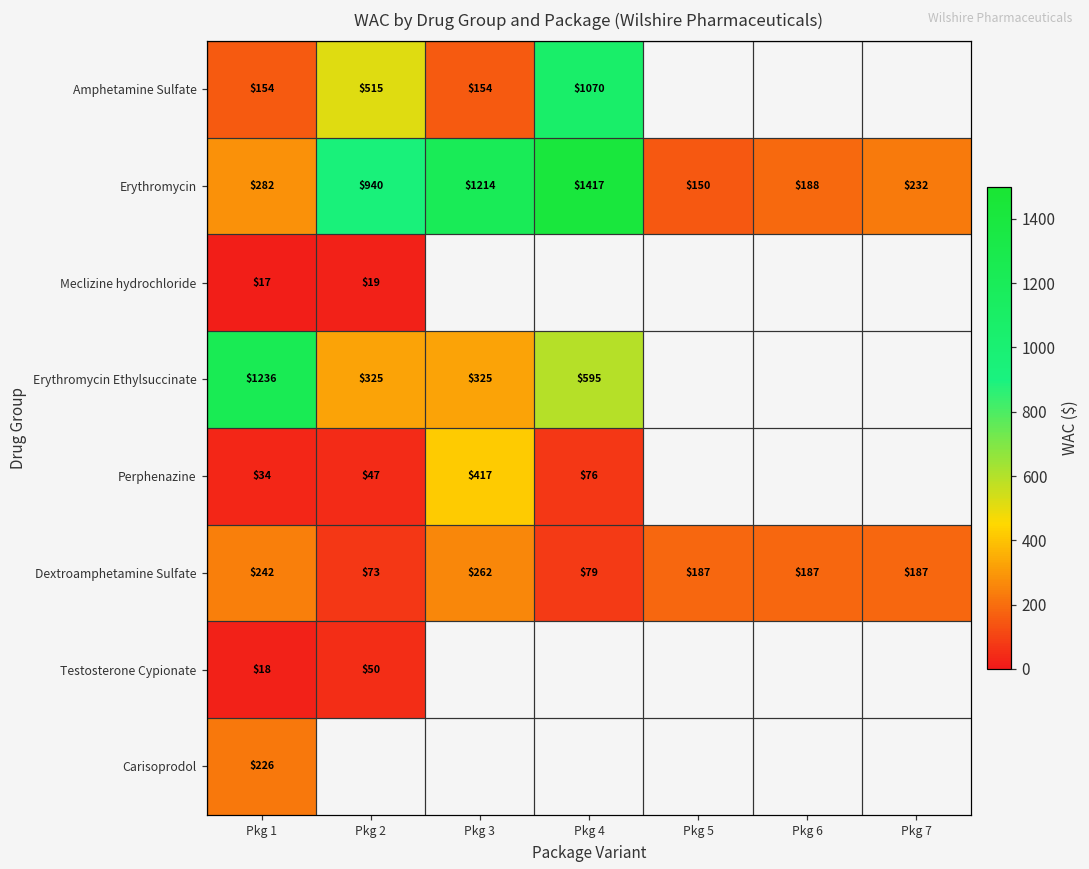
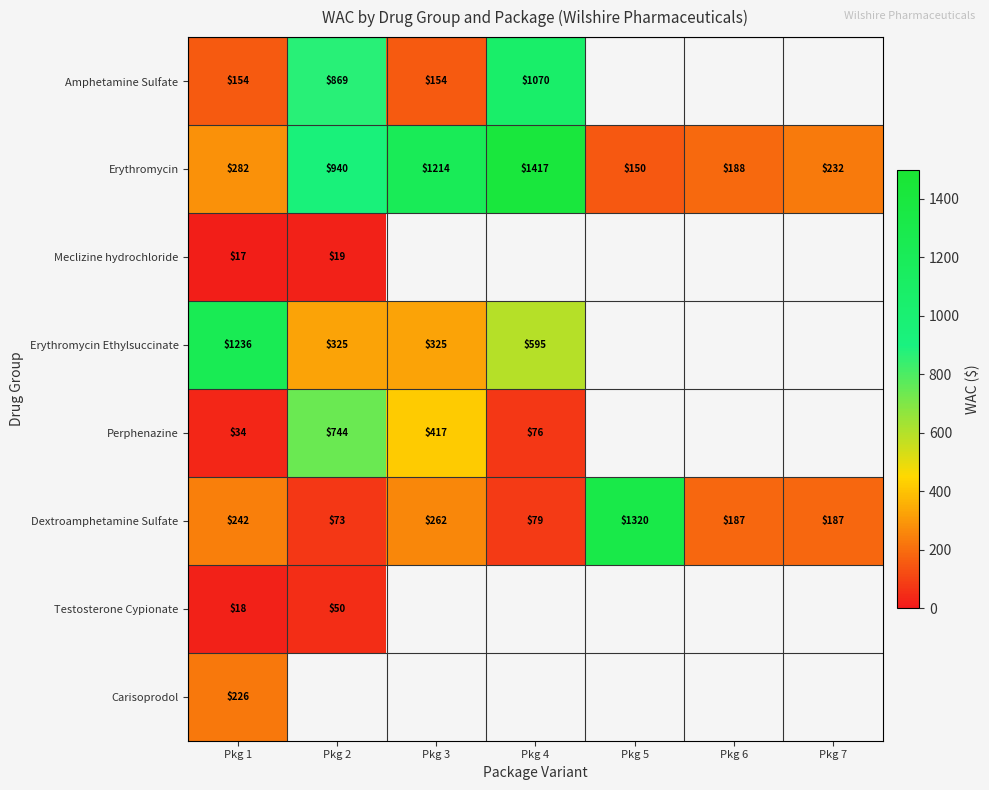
  {
    "Amphetamine Sulfate": {
      "Pkg 1": "$154",
-     "Pkg 2": "$515",
+     "Pkg 2": "$869",
      "Pkg 3": "$154",
      "Pkg 4": "$1070"
    },
    "Erythromycin": {
      "Pkg 1": "$282",
      "Pkg 2": "$940",
      "Pkg 3": "$1214",
      "Pkg 4": "$1417",
      "Pkg 5": "$150",
      "Pkg 6": "$188",
      "Pkg 7": "$232"
    },
    "Meclizine hydrochloride": {
      "Pkg 1": "$17",
      "Pkg 2": "$19"
    },
    "Erythromycin Ethylsuccinate": {
      "Pkg 1": "$1236",
      "Pkg 2": "$325",
      "Pkg 3": "$325",
      "Pkg 4": "$595"
    },
    "Perphenazine": {
      "Pkg 1": "$34",
-     "Pkg 2": "$47",
+     "Pkg 2": "$744",
      "Pkg 3": "$417",
      "Pkg 4": "$76"
    },
    "Dextroamphetamine Sulfate": {
      "Pkg 1": "$242",
      "Pkg 2": "$73",
      "Pkg 3": "$262",
      "Pkg 4": "$79",
-     "Pkg 5": "$187",
+     "Pkg 5": "$1320",
      "Pkg 6": "$187",
      "Pkg 7": "$187"
    },
    "Testosterone Cypionate": {
      "Pkg 1": "$18",
      "Pkg 2": "$50"
    },
    "Carisoprodol": {
      "Pkg 1": "$226"
    }
  }
